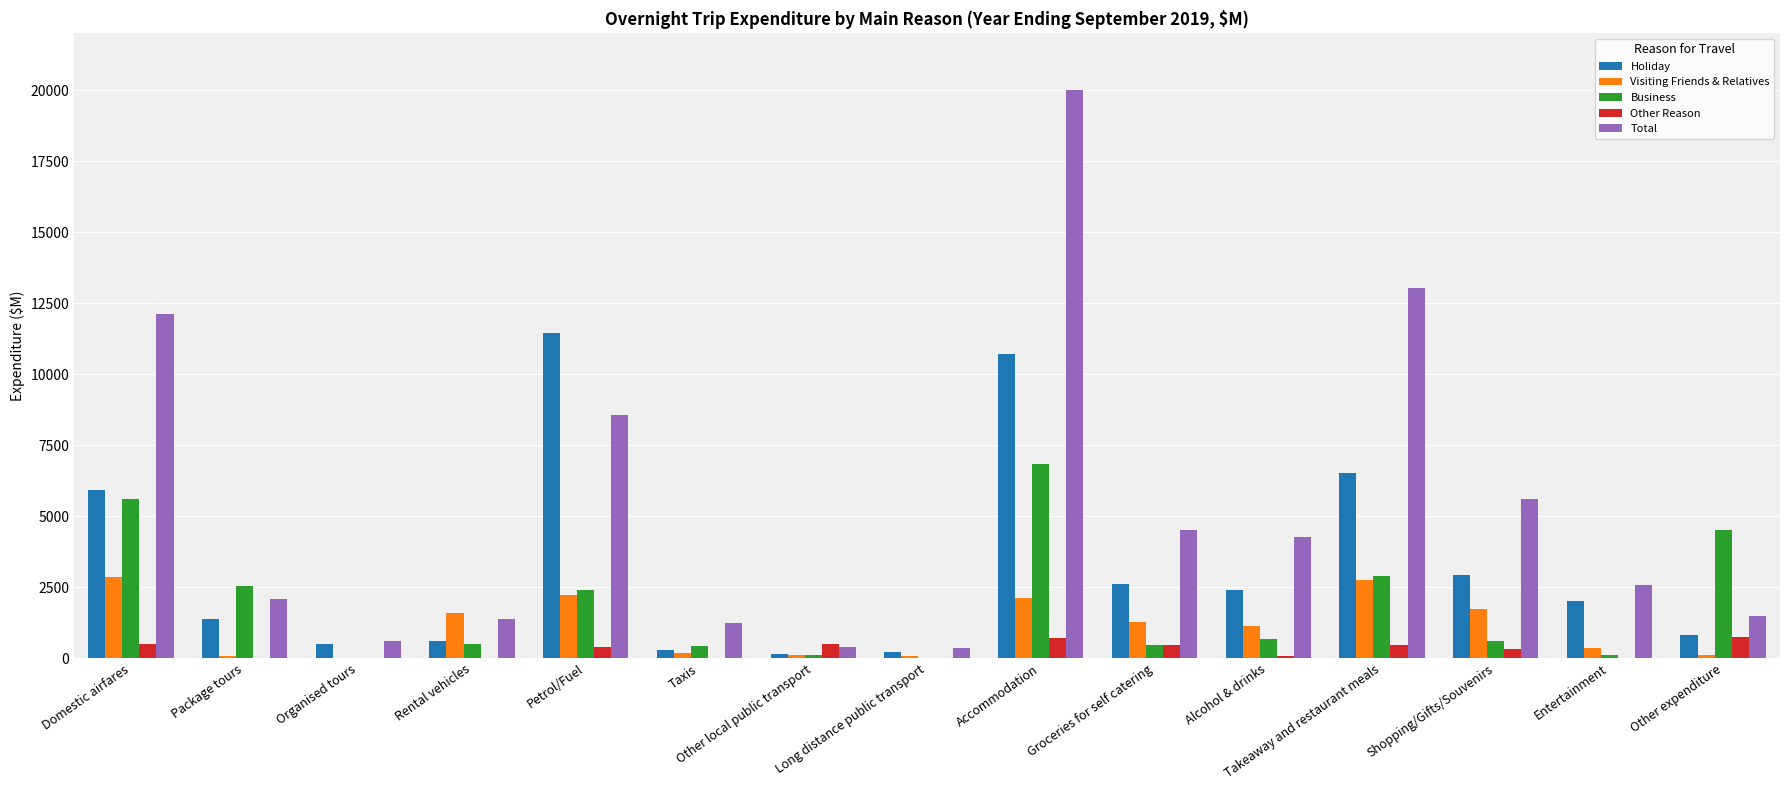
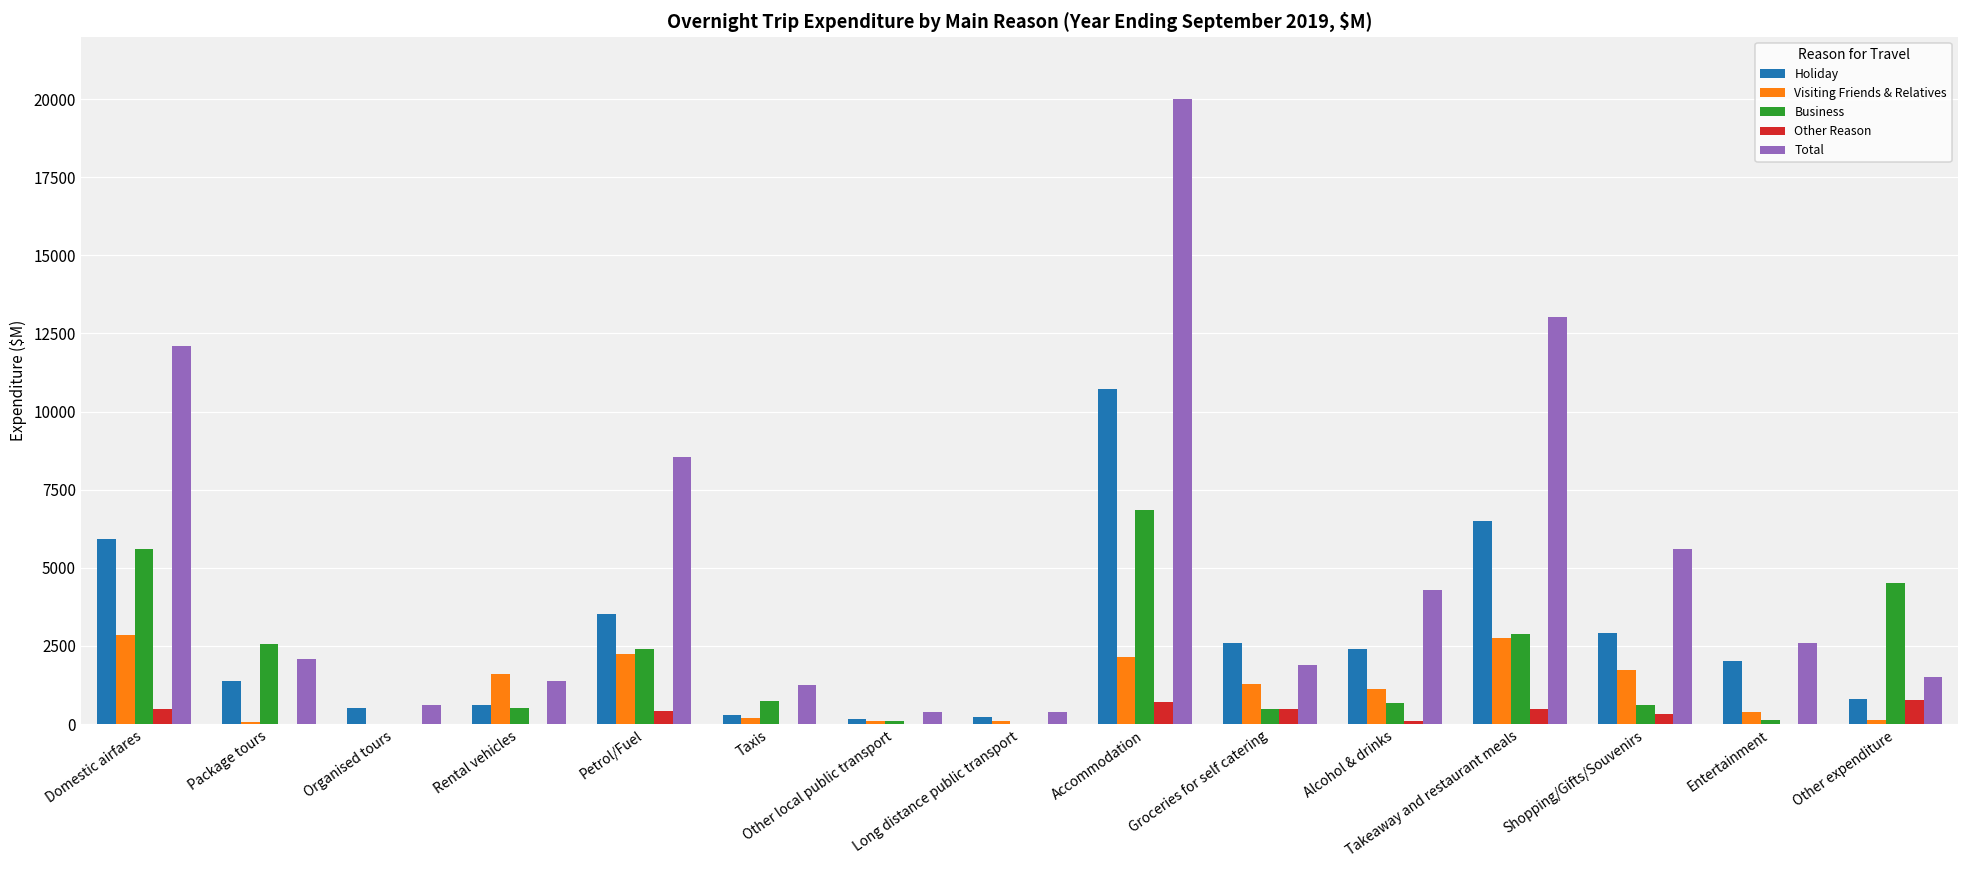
  {
    "Holiday": {
      "Domestic airfares": 5900,
      "Package tours": 1400,
      "Organised tours": 500,
      "Rental vehicles": 600,
-     "Petrol/Fuel": 11400,
+     "Petrol/Fuel": 3500,
      "Taxis": 300,
      "Other local public transport": 200,
      "Long distance public transport": 200,
      "Accommodation": 10700,
      "Groceries for self catering": 2600,
      "Alcohol & drinks": 2400,
      "Takeaway and restaurant meals": 6500,
      "Shopping/Gifts/Souvenirs": 2900,
      "Entertainment": 2000,
      "Other expenditure": 800
    },
    "Visiting Friends & Relatives": {
      "Domestic airfares": 2800,
      "Organised tours": 0,
      "Rental vehicles": 1600,
      "Petrol/Fuel": 2200,
      "Taxis": 200,
      "Other local public transport": 100,
      "Long distance public transport": 100,
      "Accommodation": 2100,
      "Groceries for self catering": 1300,
      "Alcohol & drinks": 1100,
      "Takeaway and restaurant meals": 2700,
      "Shopping/Gifts/Souvenirs": 1700,
      "Entertainment": 400,
      "Other expenditure": 100
    },
    "Business": {
      "Domestic airfares": 5600,
      "Package tours": 2500,
      "Organised tours": 0,
      "Rental vehicles": 500,
      "Petrol/Fuel": 2400,
-     "Taxis": 400,
+     "Taxis": 700,
      "Other local public transport": 100,
      "Long distance public transport": 0,
      "Accommodation": 6800,
      "Groceries for self catering": 500,
      "Alcohol & drinks": 700,
      "Takeaway and restaurant meals": 2900,
      "Shopping/Gifts/Souvenirs": 600,
      "Entertainment": 100,
      "Other expenditure": 4500
    },
    "Other Reason": {
      "Domestic airfares": 500,
      "Package tours": 0,
      "Organised tours": 0,
      "Rental vehicles": 0,
      "Petrol/Fuel": 400,
      "Taxis": 0,
-     "Other local public transport": 500,
+     "Other local public transport": 0,
      "Long distance public transport": 0,
      "Accommodation": 700,
      "Groceries for self catering": 500,
      "Alcohol & drinks": 100,
      "Takeaway and restaurant meals": 500,
      "Shopping/Gifts/Souvenirs": 300,
      "Entertainment": 0,
      "Other expenditure": 800
    },
    "Total": {
      "Domestic airfares": 12100,
      "Package tours": 2100,
      "Organised tours": 600,
      "Rental vehicles": 1400,
      "Petrol/Fuel": 8500,
      "Taxis": 1300,
      "Other local public transport": 400,
      "Long distance public transport": 400,
      "Accommodation": 20000,
-     "Groceries for self catering": 4500,
+     "Groceries for self catering": 1900,
      "Alcohol & drinks": 4300,
      "Takeaway and restaurant meals": 13000,
      "Shopping/Gifts/Souvenirs": 5600,
      "Entertainment": 2600,
      "Other expenditure": 1500
    }
  }
